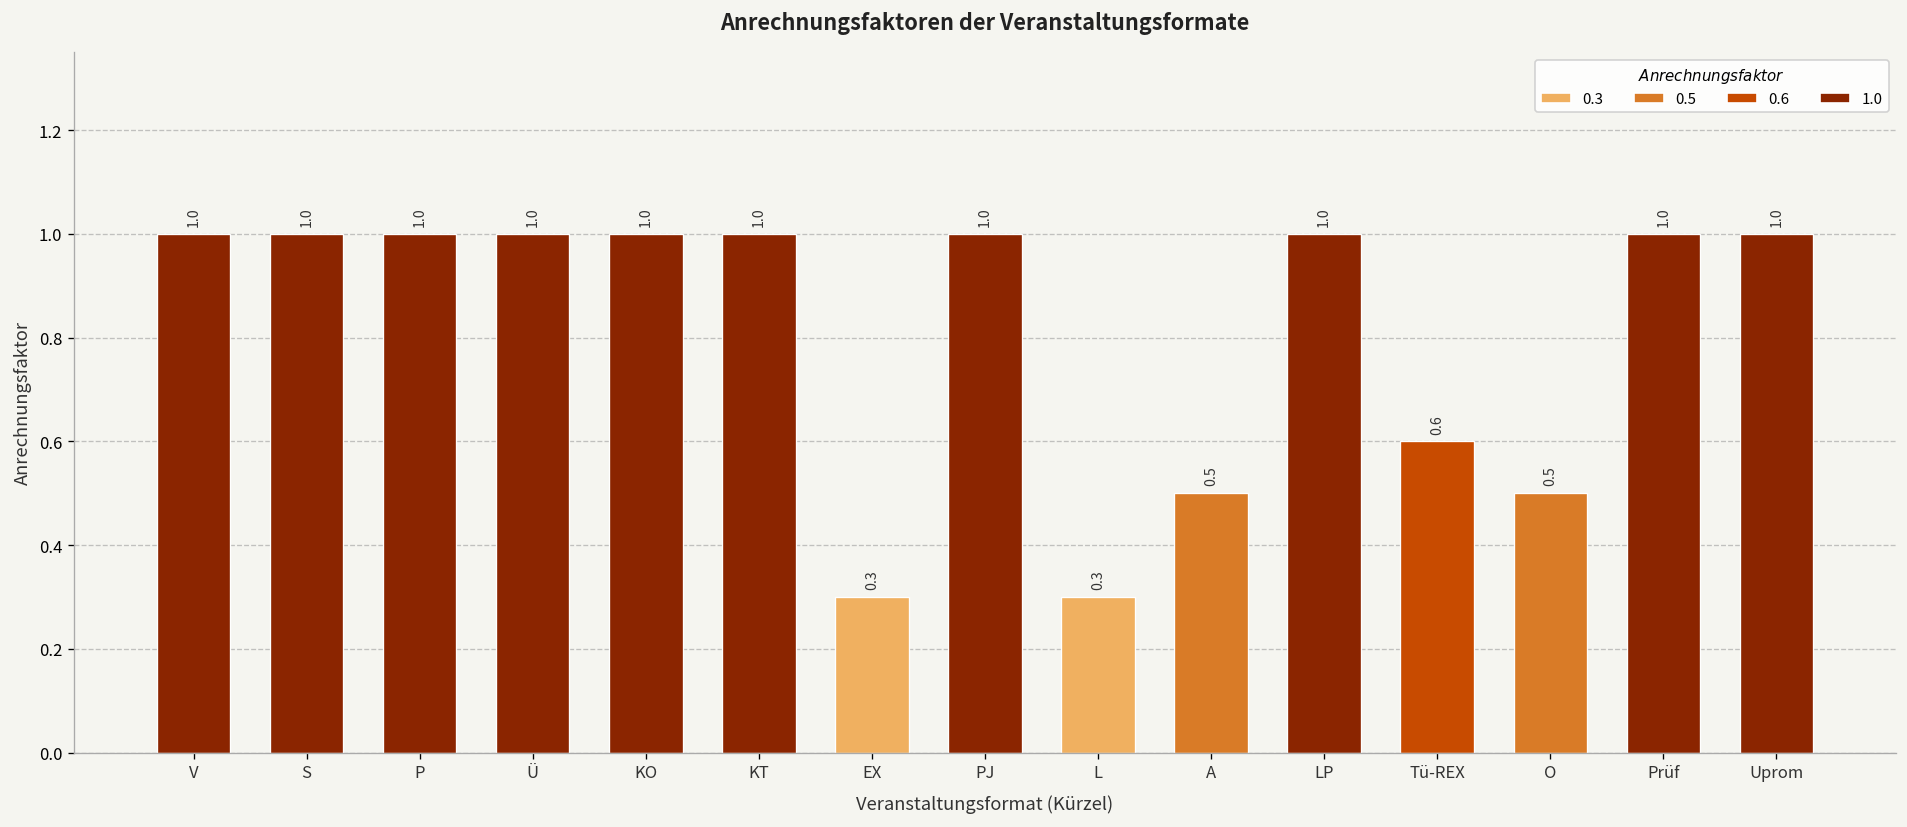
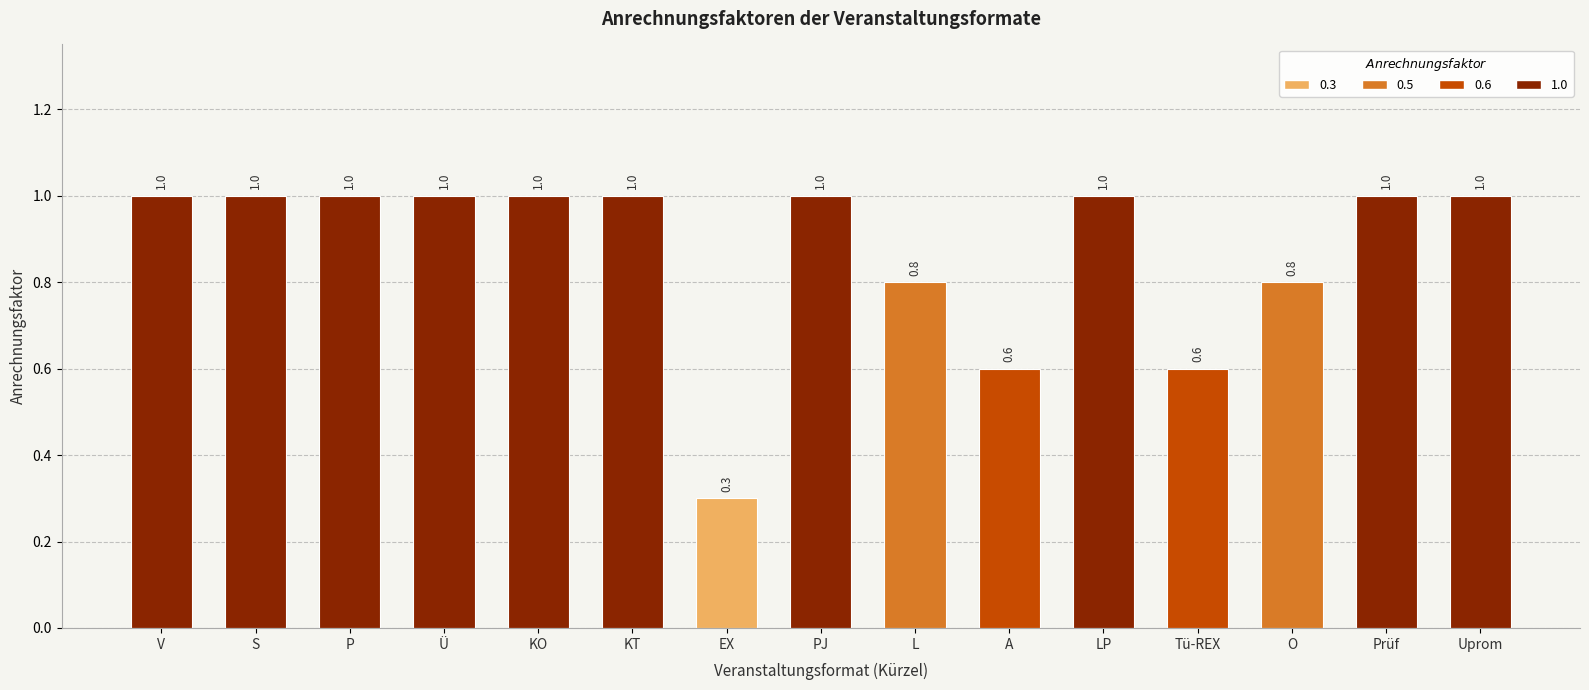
  {
    "V": 1.0,
    "S": 1.0,
    "P": 1.0,
    "Ü": 1.0,
    "KO": 1.0,
    "KT": 1.0,
    "EX": 0.3,
    "PJ": 1.0,
-   "L": 0.3,
-   "A": 0.5,
+   "L": 0.8,
+   "A": 0.6,
    "LP": 1.0,
    "Tü-REX": 0.6,
-   "O": 0.5,
+   "O": 0.8,
    "Prüf": 1.0,
    "Uprom": 1.0
  }
